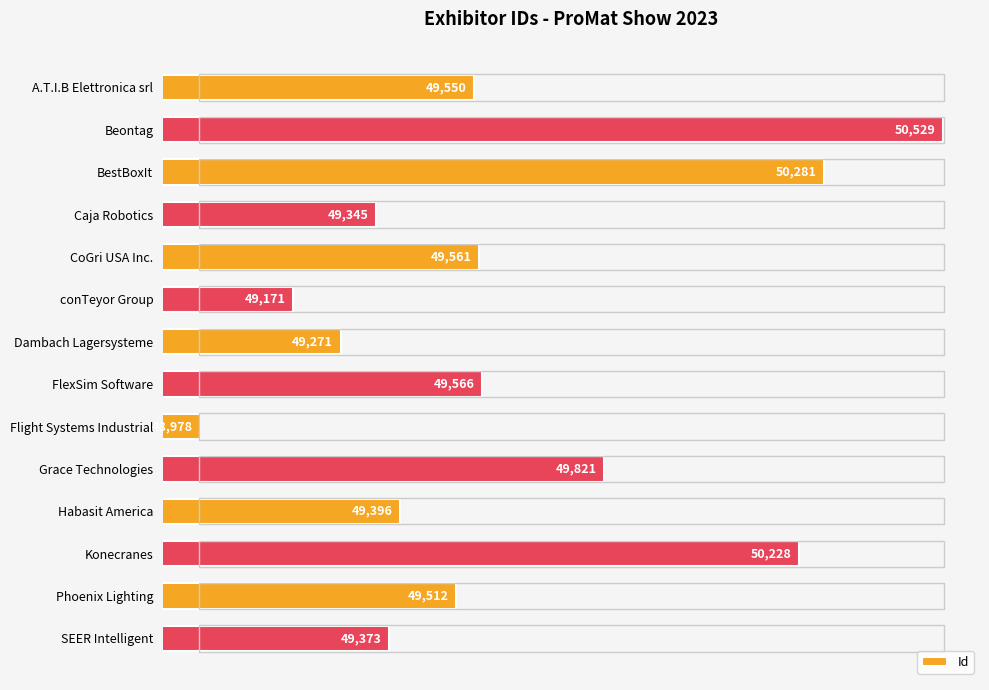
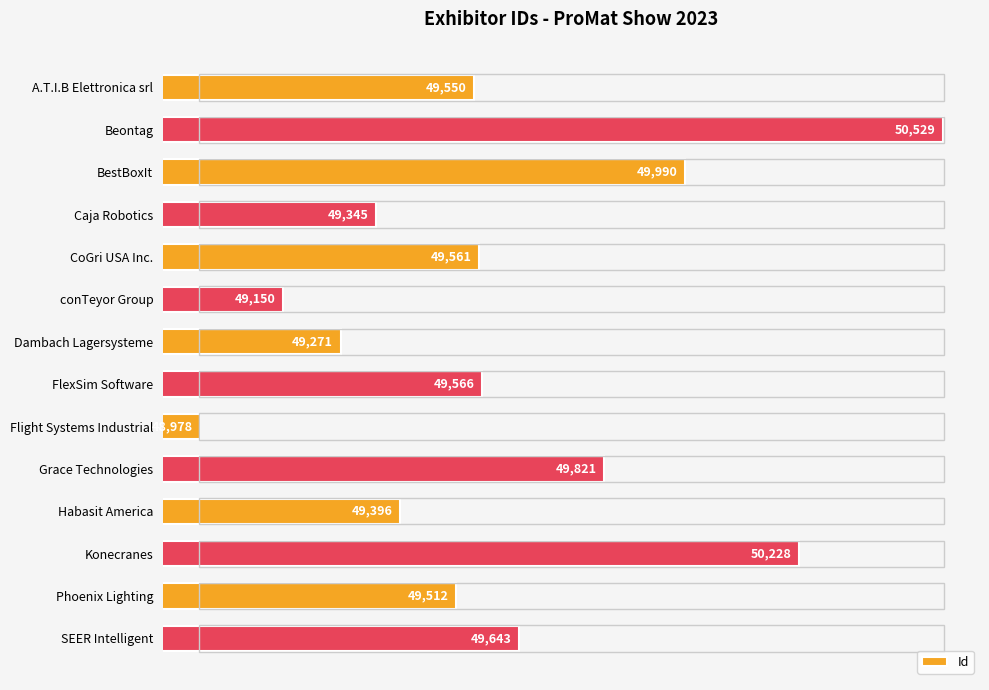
  {
    "A.T.I.B Elettronica srl": "49,550",
    "Beontag": "50,529",
-   "BestBoxIt": "50,281",
+   "BestBoxIt": "49,990",
    "Caja Robotics": "49,345",
    "CoGri USA Inc.": "49,561",
-   "conTeyor Group": "49,171",
+   "conTeyor Group": "49,150",
    "Dambach Lagersysteme": "49,271",
    "FlexSim Software": "49,566",
    "Flight Systems Industrial": "48,978",
    "Grace Technologies": "49,821",
    "Habasit America": "49,396",
    "Konecranes": "50,228",
    "Phoenix Lighting": "49,512",
-   "SEER Intelligent": "49,373"
+   "SEER Intelligent": "49,643"
  }
